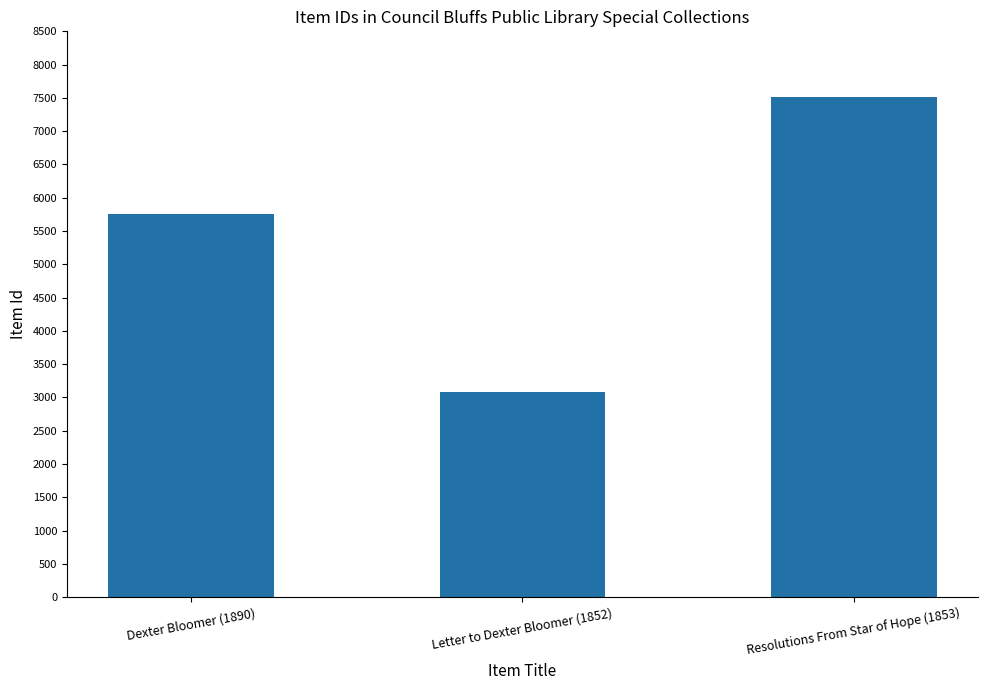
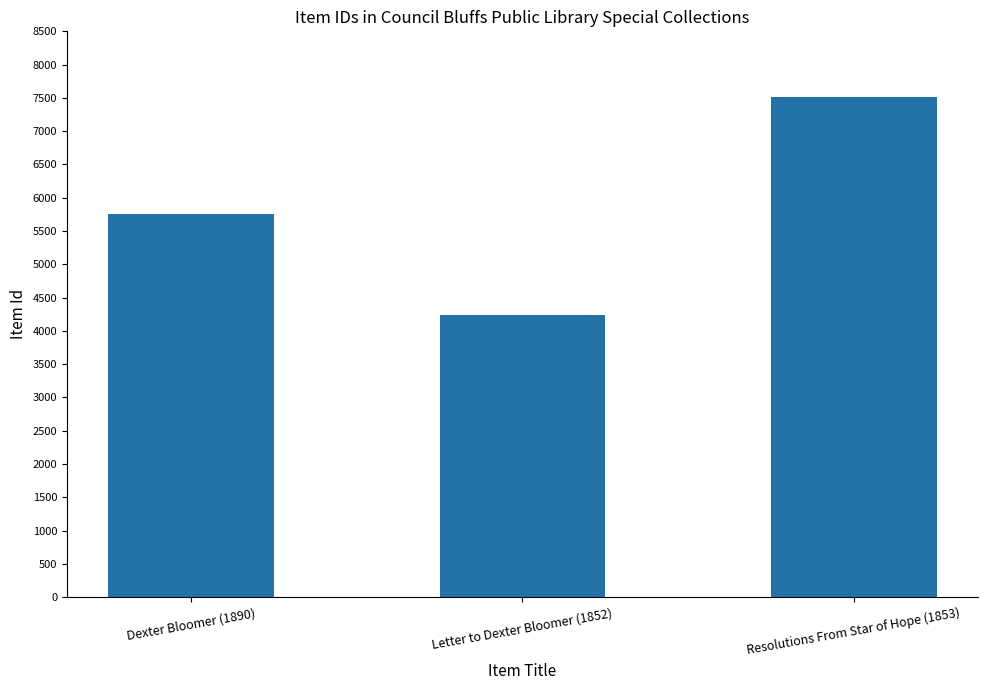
  {
    "Dexter Bloomer (1890)": 5800,
-   "Letter to Dexter Bloomer (1852)": 3100,
+   "Letter to Dexter Bloomer (1852)": 4200,
    "Resolutions From Star of Hope (1853)": 7500
  }
